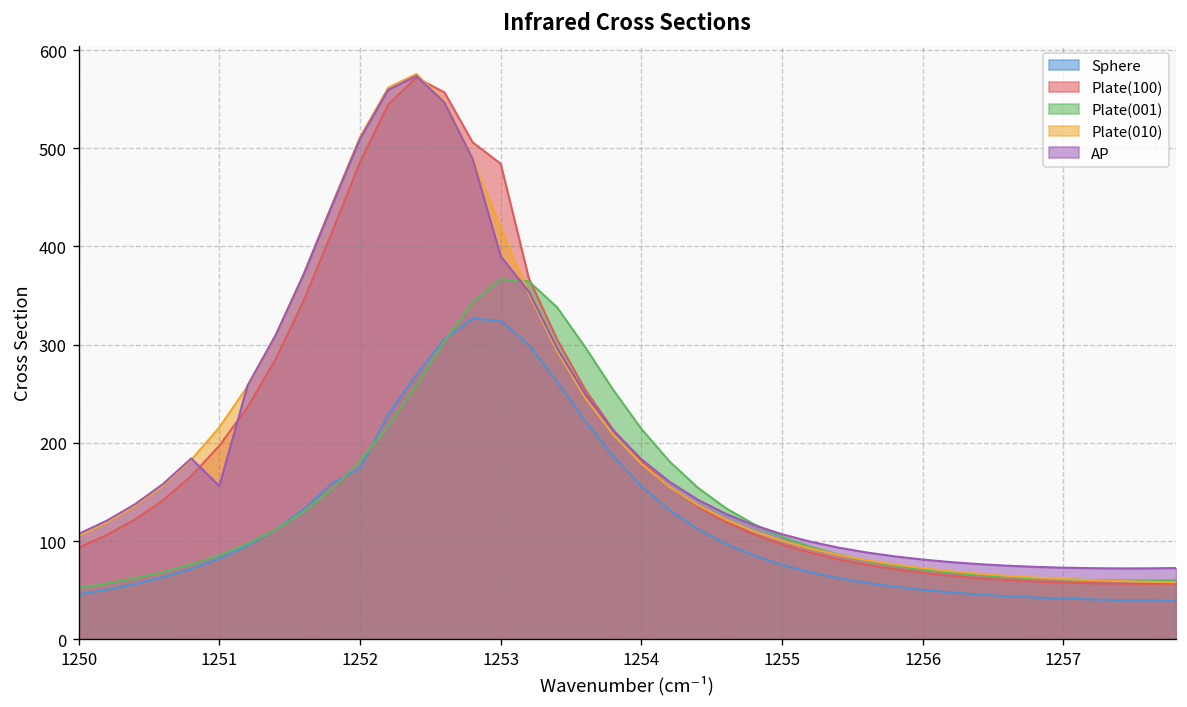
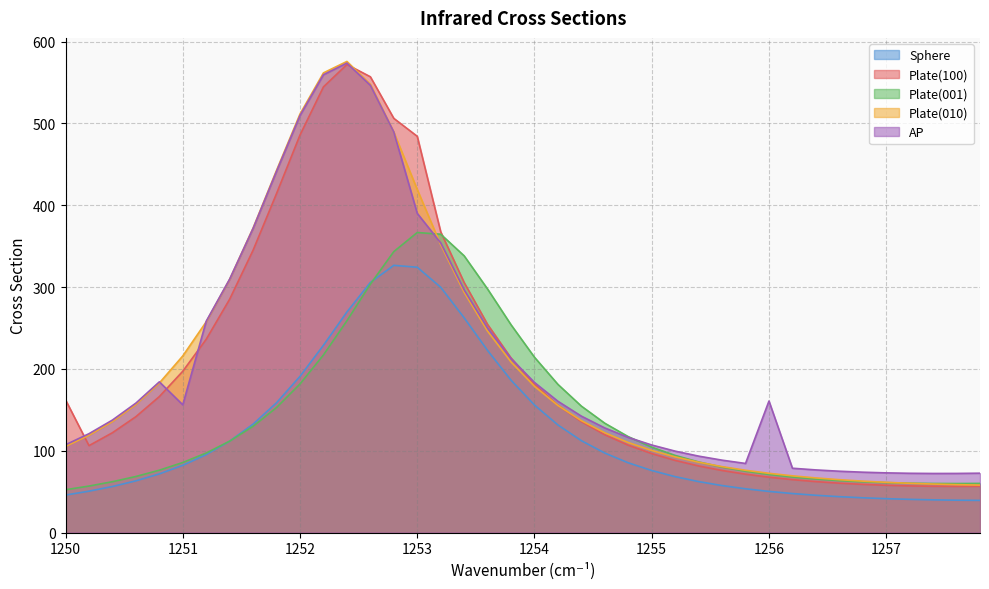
  {
    "Sphere": {
      "1250": 50,
      "1251": 80,
-     "1252": 170,
+     "1252": 190,
      "1253": 320,
      "1254": 160,
      "1255": 80,
      "1256": 50,
      "1257": 40
    },
    "Plate(100)": {
-     "1250": 90,
+     "1250": 160,
      "1251": 200,
      "1252": 490,
      "1253": 480,
      "1255": 100,
      "1256": 70,
      "1257": 60
    },
    "Plate(001)": {
      "1250": 50,
      "1251": 90,
      "1252": 180,
      "1253": 370,
      "1254": 210
    },
    "Plate(010)": {
      "1251": 220,
      "1253": 420,
      "1255": 100
    },
    "AP": {
      "1251": 160,
      "1253": 390,
-     "1256": 80,
+     "1256": 160,
      "1257": 70
    }
  }
